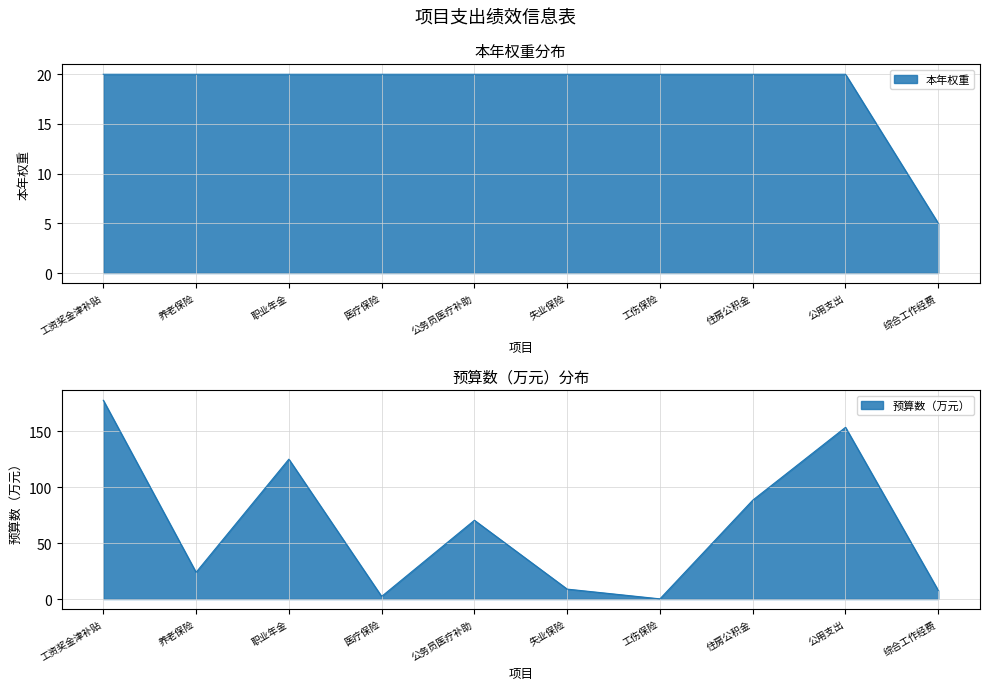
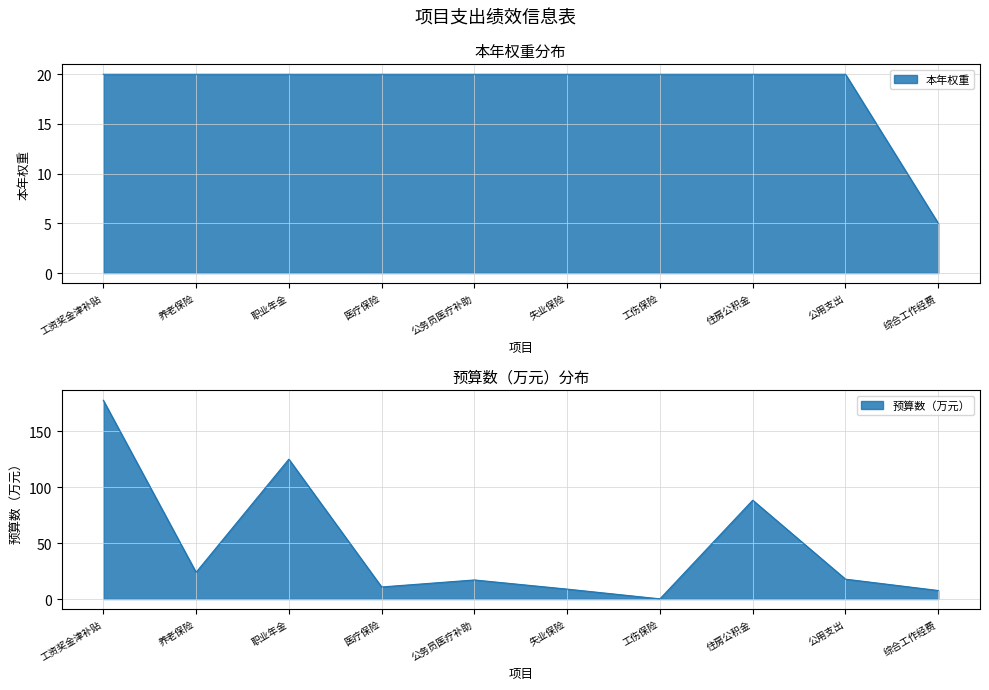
  {
    "本年权重分布": {
      "工资奖金津补贴": 20,
      "养老保险": 20,
      "职业年金": 20,
      "医疗保险": 20,
      "公务员医疗补助": 20,
      "失业保险": 20,
      "工伤保险": 20,
      "住房公积金": 20,
      "公用支出": 20,
      "综合工作经费": 5
    },
    "预算数（万元）分布": {
      "工资奖金津补贴": 178,
      "养老保险": 24,
      "职业年金": 125,
-     "医疗保险": 2,
-     "公务员医疗补助": 70,
+     "医疗保险": 11,
+     "公务员医疗补助": 17,
      "失业保险": 9,
      "工伤保险": 0,
      "住房公积金": 88,
-     "公用支出": 154,
+     "公用支出": 18,
      "综合工作经费": 8
    }
  }
